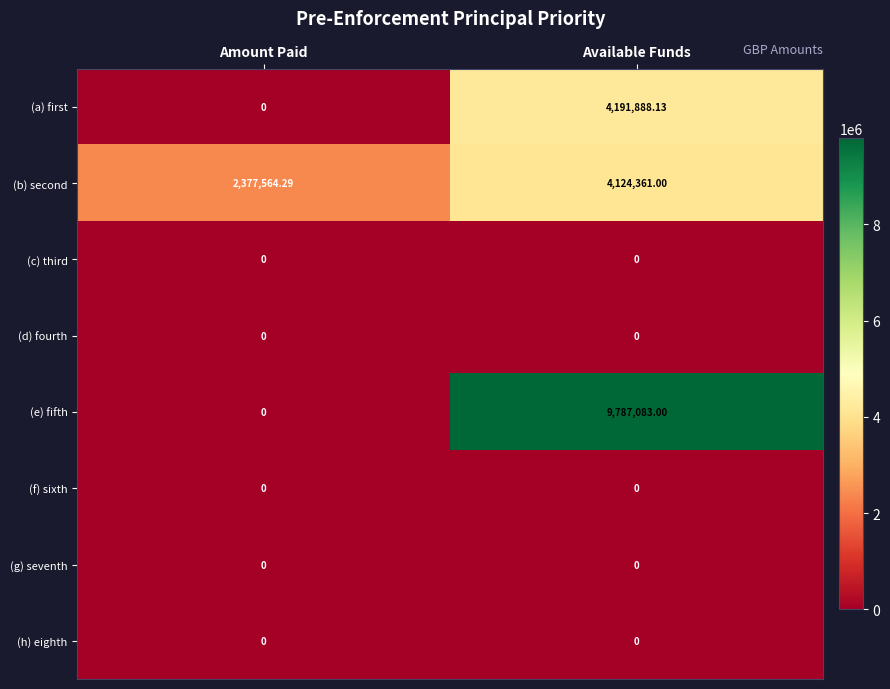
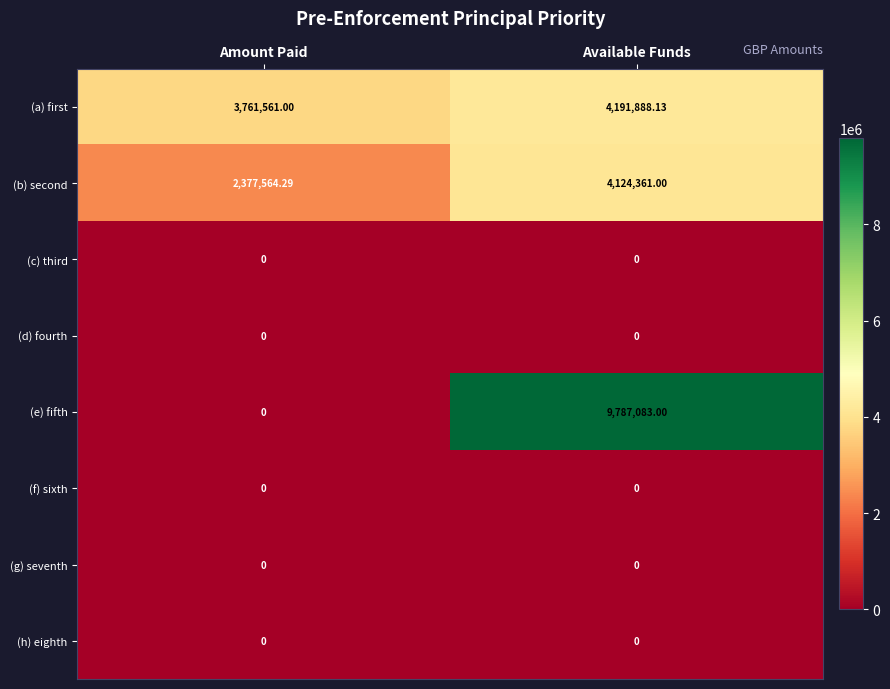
  {
    "(a) first": {
-     "Amount Paid": "0",
+     "Amount Paid": "3,761,561.00",
      "Available Funds": "4,191,888.13"
    },
    "(b) second": {
      "Amount Paid": "2,377,564.29",
      "Available Funds": "4,124,361.00"
    },
    "(c) third": {
      "Amount Paid": "0",
      "Available Funds": "0"
    },
    "(d) fourth": {
      "Amount Paid": "0",
      "Available Funds": "0"
    },
    "(e) fifth": {
      "Amount Paid": "0",
      "Available Funds": "9,787,083.00"
    },
    "(f) sixth": {
      "Amount Paid": "0",
      "Available Funds": "0"
    },
    "(g) seventh": {
      "Amount Paid": "0",
      "Available Funds": "0"
    },
    "(h) eighth": {
      "Amount Paid": "0",
      "Available Funds": "0"
    }
  }
